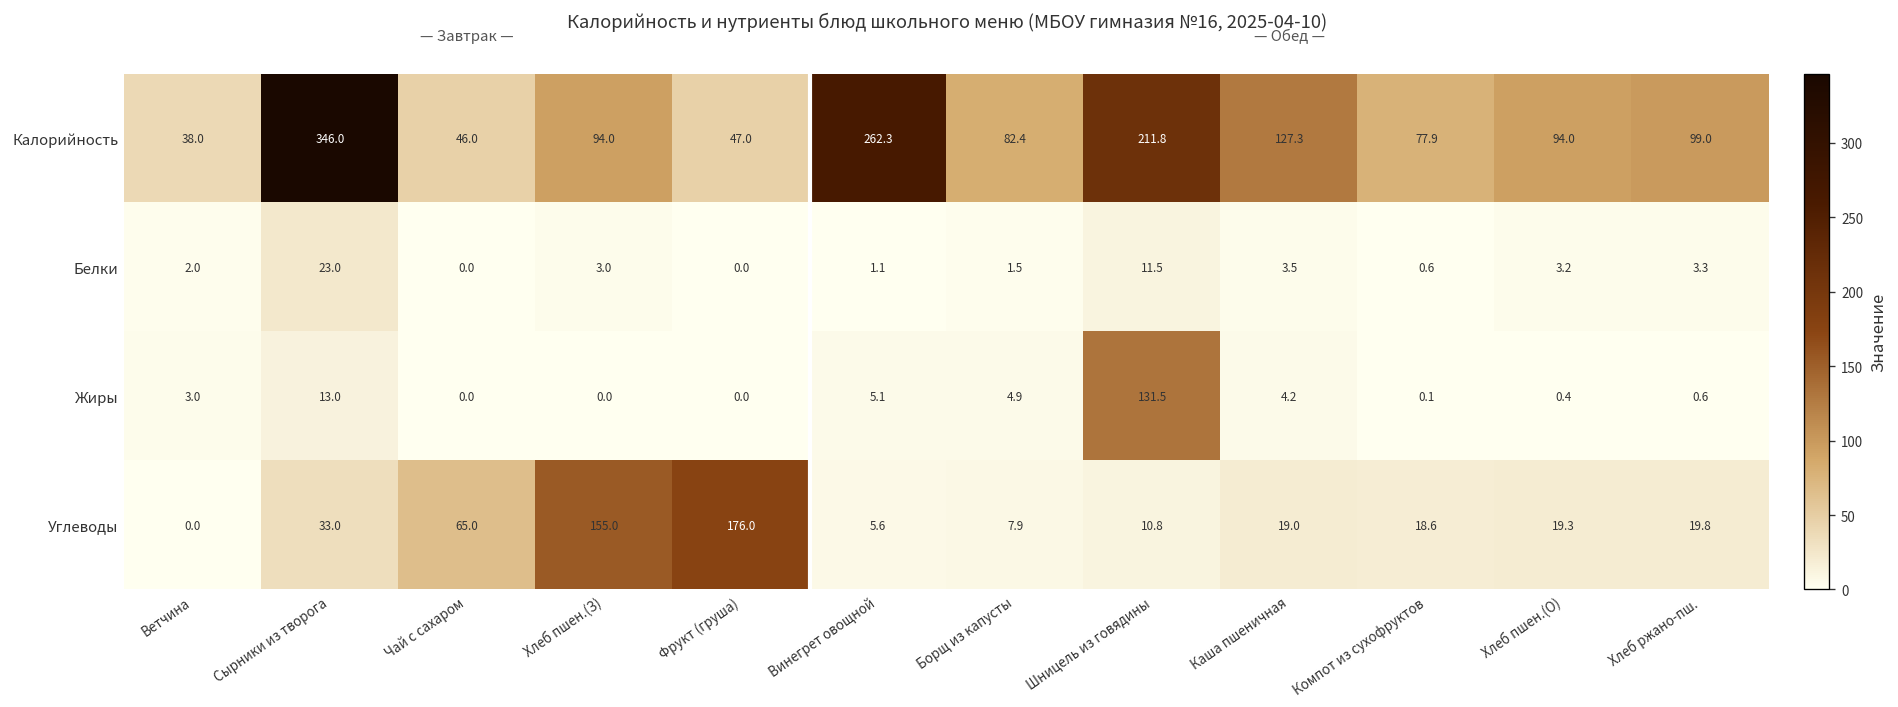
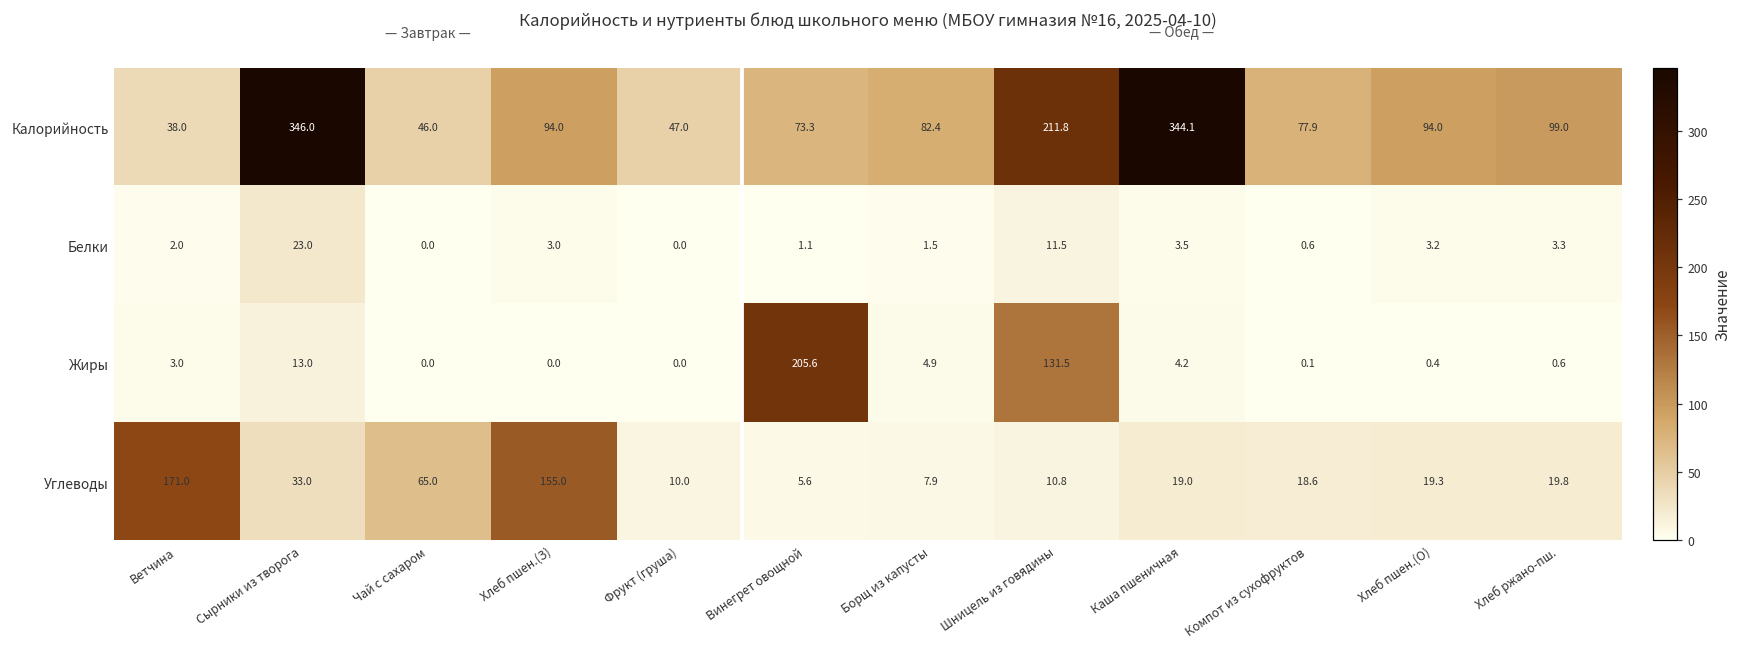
  {
    "Калорийность": {
      "Ветчина": 38.0,
      "Сырники из творога": 346.0,
      "Чай с сахаром": 46.0,
      "Хлеб пшен.(З)": 94.0,
      "Фрукт (груша)": 47.0,
-     "Винегрет овощной": 262.3,
+     "Винегрет овощной": 73.3,
      "Борщ из капусты": 82.4,
      "Шницель из говядины": 211.8,
-     "Каша пшеничная": 127.3,
+     "Каша пшеничная": 344.1,
      "Компот из сухофруктов": 77.9,
      "Хлеб пшен.(О)": 94.0,
      "Хлеб ржано-пш.": 99.0
    },
    "Белки": {
      "Ветчина": 2.0,
      "Сырники из творога": 23.0,
      "Чай с сахаром": 0.0,
      "Хлеб пшен.(З)": 3.0,
      "Фрукт (груша)": 0.0,
      "Винегрет овощной": 1.1,
      "Борщ из капусты": 1.5,
      "Шницель из говядины": 11.5,
      "Каша пшеничная": 3.5,
      "Компот из сухофруктов": 0.6,
      "Хлеб пшен.(О)": 3.2,
      "Хлеб ржано-пш.": 3.3
    },
    "Жиры": {
      "Ветчина": 3.0,
      "Сырники из творога": 13.0,
      "Чай с сахаром": 0.0,
      "Хлеб пшен.(З)": 0.0,
      "Фрукт (груша)": 0.0,
-     "Винегрет овощной": 5.1,
+     "Винегрет овощной": 205.6,
      "Борщ из капусты": 4.9,
      "Шницель из говядины": 131.5,
      "Каша пшеничная": 4.2,
      "Компот из сухофруктов": 0.1,
      "Хлеб пшен.(О)": 0.4,
      "Хлеб ржано-пш.": 0.6
    },
    "Углеводы": {
-     "Ветчина": 0.0,
+     "Ветчина": 171.0,
      "Сырники из творога": 33.0,
      "Чай с сахаром": 65.0,
      "Хлеб пшен.(З)": 155.0,
-     "Фрукт (груша)": 176.0,
+     "Фрукт (груша)": 10.0,
      "Винегрет овощной": 5.6,
      "Борщ из капусты": 7.9,
      "Шницель из говядины": 10.8,
      "Каша пшеничная": 19.0,
      "Компот из сухофруктов": 18.6,
      "Хлеб пшен.(О)": 19.3,
      "Хлеб ржано-пш.": 19.8
    }
  }
